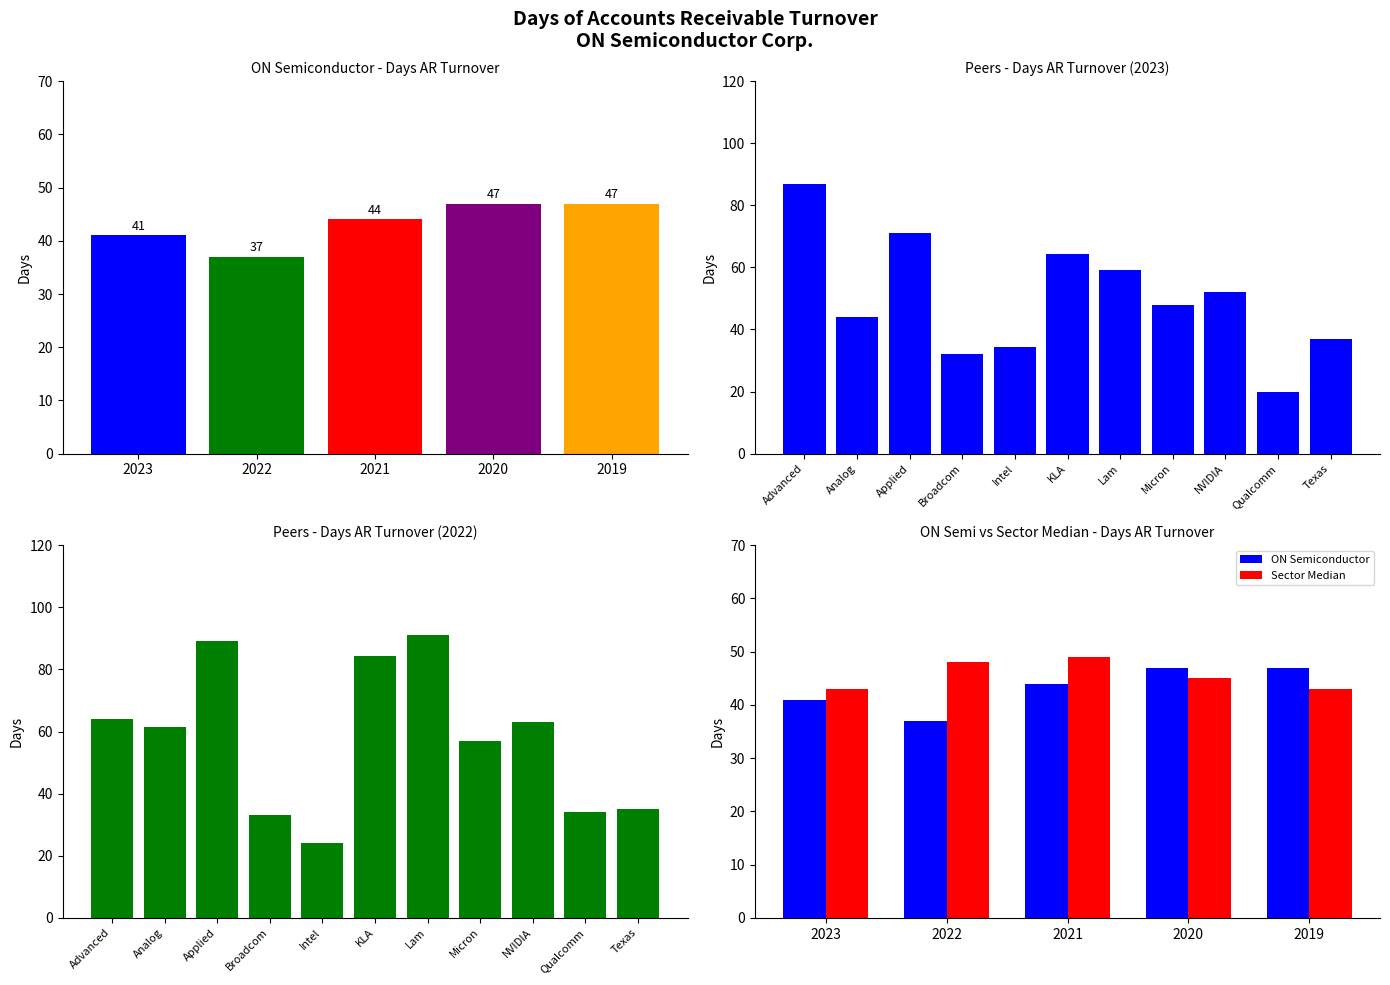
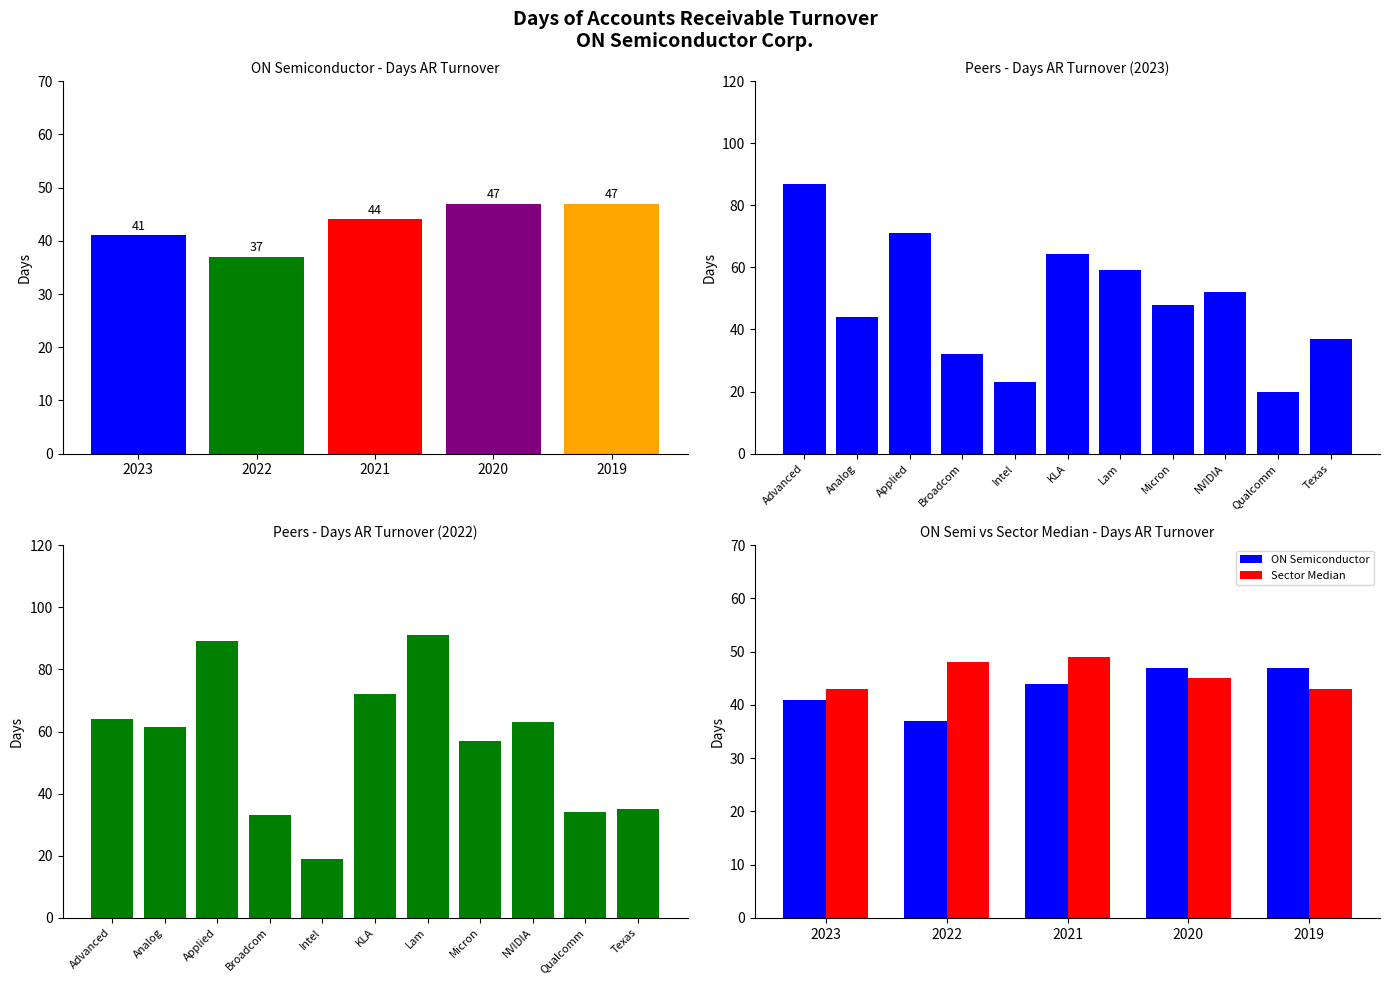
  {
    "ON Semiconductor - Days AR Turnover": {
      "2023": 41,
      "2022": 37,
      "2021": 44,
      "2020": 47,
      "2019": 47
    },
    "Peers - Days AR Turnover (2023)": {
      "Advanced": 87,
      "Analog": 44,
      "Applied": 71,
      "Broadcom": 32,
-     "Intel": 34,
+     "Intel": 23,
      "KLA": 64,
      "Lam": 59,
      "Micron": 48,
      "NVIDIA": 52,
      "Qualcomm": 20,
      "Texas": 37
    },
    "Peers - Days AR Turnover (2022)": {
      "Advanced": 64,
      "Analog": 61,
      "Applied": 89,
      "Broadcom": 33,
-     "Intel": 24,
-     "KLA": 84,
+     "Intel": 19,
+     "KLA": 72,
      "Lam": 91,
      "Micron": 57,
      "NVIDIA": 63,
      "Qualcomm": 34,
      "Texas": 35
    },
    "ON Semi vs Sector Median - Days AR Turnover": {
      "ON Semiconductor": {
        "2023": 41,
        "2022": 37,
        "2021": 44,
        "2020": 47,
        "2019": 47
      },
      "Sector Median": {
        "2023": 43,
        "2022": 48,
        "2021": 49,
        "2020": 45,
        "2019": 43
      }
    }
  }
